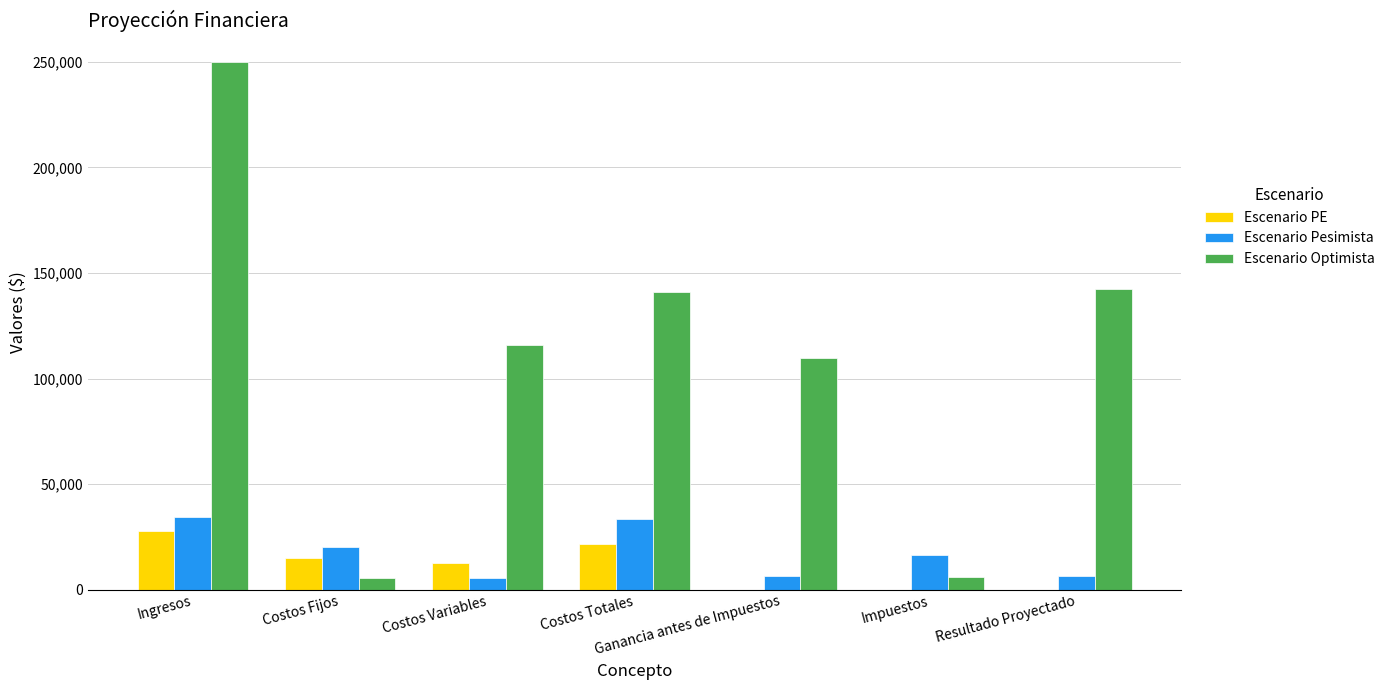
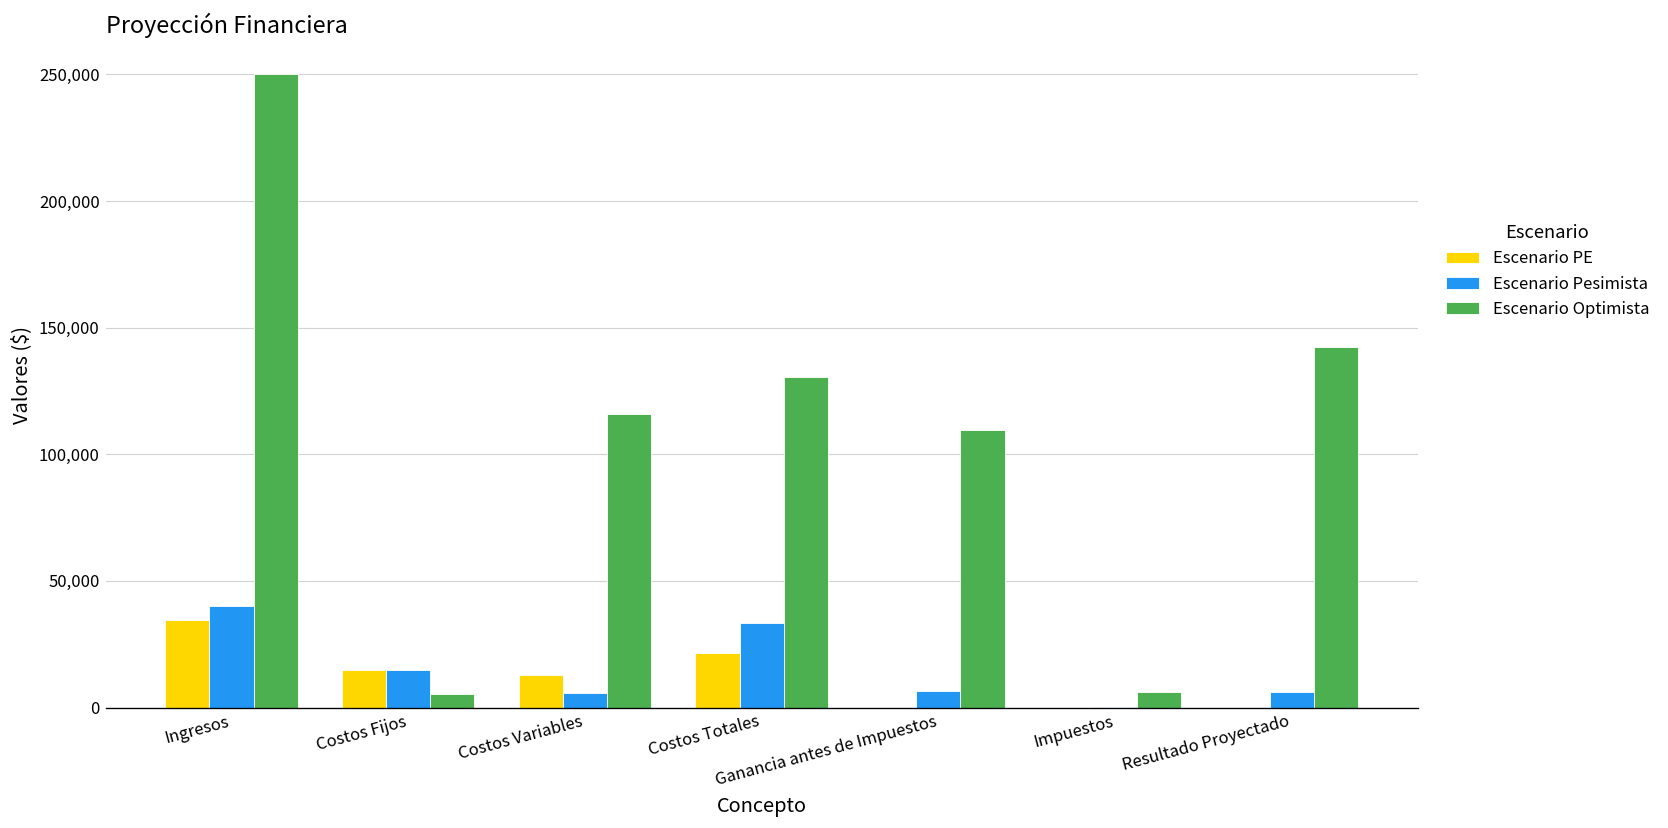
  {
    "Escenario PE": {
-     "Ingresos": "28,000",
+     "Ingresos": "35,000",
      "Costos Fijos": "15,000",
      "Costos Variables": "13,000",
      "Costos Totales": "22,000",
      "Ganancia antes de Impuestos": "0",
      "Impuestos": "0",
      "Resultado Proyectado": "0"
    },
    "Escenario Pesimista": {
-     "Ingresos": "34,000",
-     "Costos Fijos": "20,000",
+     "Ingresos": "40,000",
+     "Costos Fijos": "15,000",
      "Costos Variables": "6,000",
      "Costos Totales": "33,000",
      "Ganancia antes de Impuestos": "7,000",
-     "Impuestos": "16,000",
+     "Impuestos": "0",
      "Resultado Proyectado": "6,000"
    },
    "Escenario Optimista": {
      "Ingresos": "250,000",
      "Costos Fijos": "5,000",
      "Costos Variables": "116,000",
-     "Costos Totales": "141,000",
+     "Costos Totales": "131,000",
      "Ganancia antes de Impuestos": "110,000",
      "Impuestos": "6,000",
      "Resultado Proyectado": "142,000"
    }
  }
